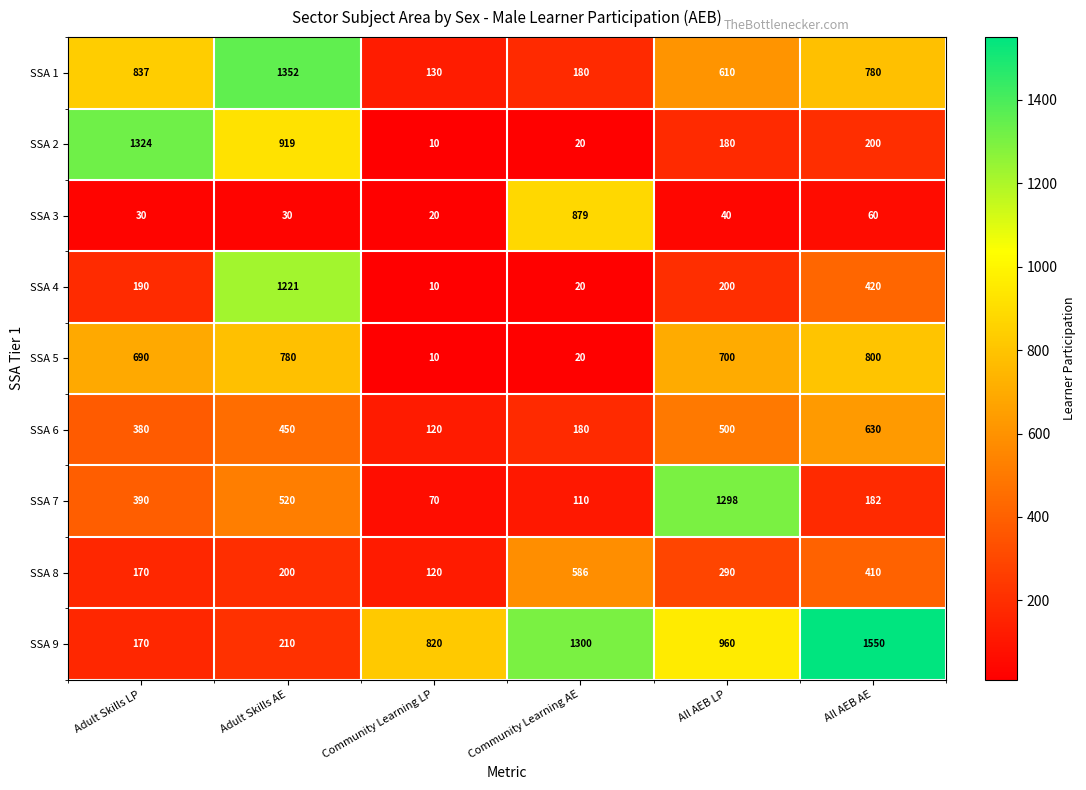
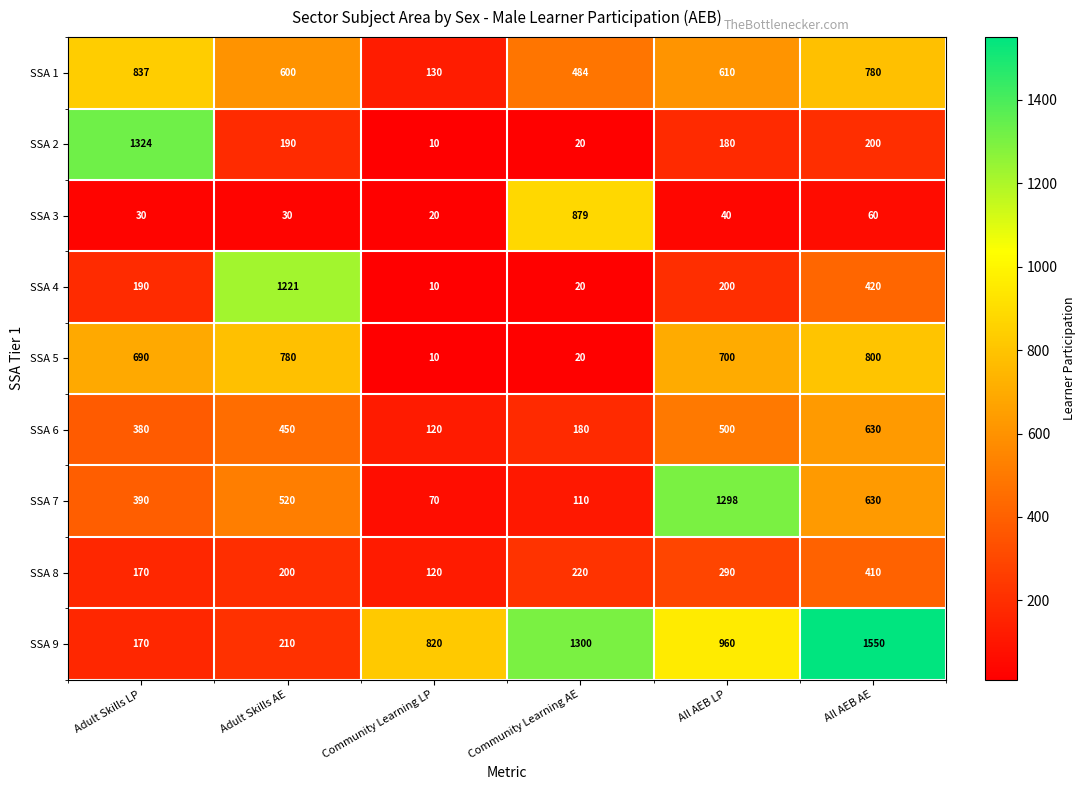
  {
    "SSA 1": {
      "Adult Skills LP": 837,
-     "Adult Skills AE": 1352,
+     "Adult Skills AE": 600,
      "Community Learning LP": 130,
-     "Community Learning AE": 180,
+     "Community Learning AE": 484,
      "All AEB LP": 610,
      "All AEB AE": 780
    },
    "SSA 2": {
      "Adult Skills LP": 1324,
-     "Adult Skills AE": 919,
+     "Adult Skills AE": 190,
      "Community Learning LP": 10,
      "Community Learning AE": 20,
      "All AEB LP": 180,
      "All AEB AE": 200
    },
    "SSA 3": {
      "Adult Skills LP": 30,
      "Adult Skills AE": 30,
      "Community Learning LP": 20,
      "Community Learning AE": 879,
      "All AEB LP": 40,
      "All AEB AE": 60
    },
    "SSA 4": {
      "Adult Skills LP": 190,
      "Adult Skills AE": 1221,
      "Community Learning LP": 10,
      "Community Learning AE": 20,
      "All AEB LP": 200,
      "All AEB AE": 420
    },
    "SSA 5": {
      "Adult Skills LP": 690,
      "Adult Skills AE": 780,
      "Community Learning LP": 10,
      "Community Learning AE": 20,
      "All AEB LP": 700,
      "All AEB AE": 800
    },
    "SSA 6": {
      "Adult Skills LP": 380,
      "Adult Skills AE": 450,
      "Community Learning LP": 120,
      "Community Learning AE": 180,
      "All AEB LP": 500,
      "All AEB AE": 630
    },
    "SSA 7": {
      "Adult Skills LP": 390,
      "Adult Skills AE": 520,
      "Community Learning LP": 70,
      "Community Learning AE": 110,
      "All AEB LP": 1298,
-     "All AEB AE": 182
+     "All AEB AE": 630
    },
    "SSA 8": {
      "Adult Skills LP": 170,
      "Adult Skills AE": 200,
      "Community Learning LP": 120,
-     "Community Learning AE": 586,
+     "Community Learning AE": 220,
      "All AEB LP": 290,
      "All AEB AE": 410
    },
    "SSA 9": {
      "Adult Skills LP": 170,
      "Adult Skills AE": 210,
      "Community Learning LP": 820,
      "Community Learning AE": 1300,
      "All AEB LP": 960,
      "All AEB AE": 1550
    }
  }
